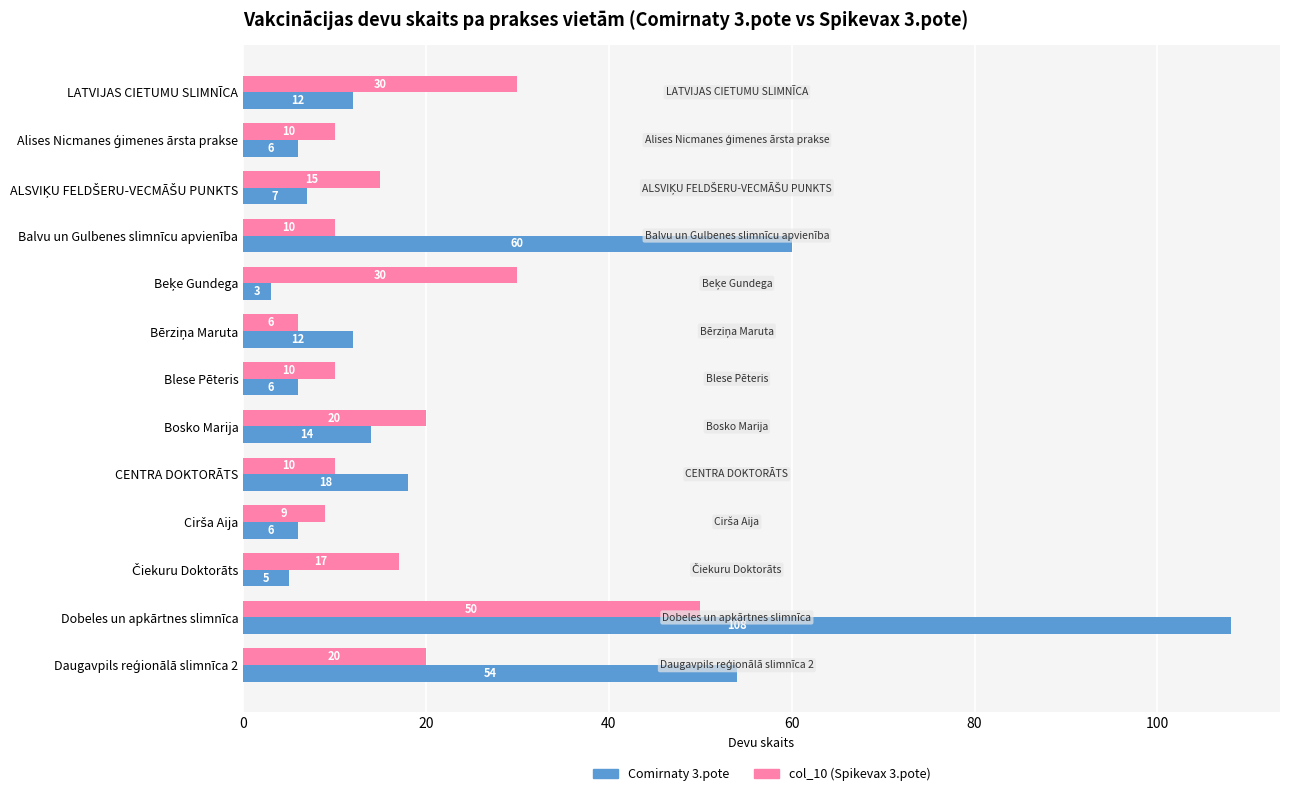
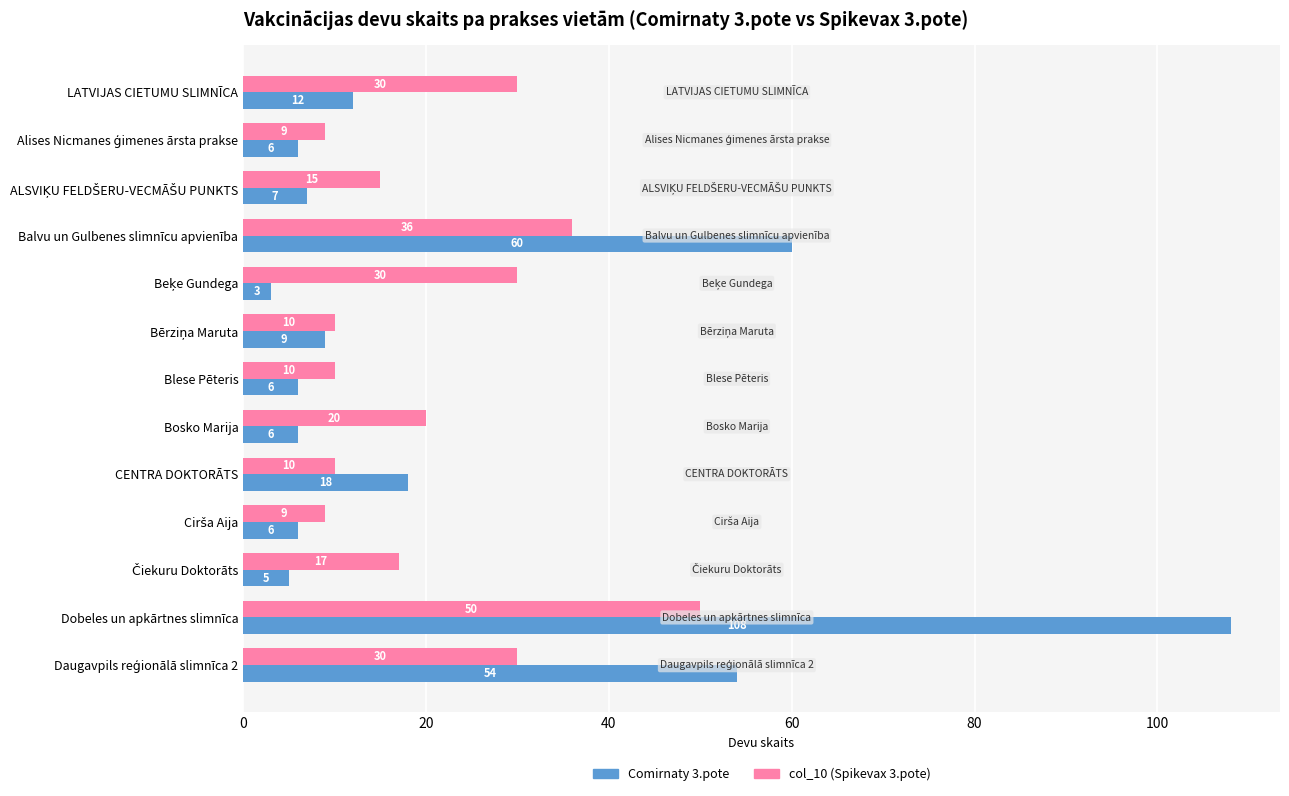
  {
    "Comirnaty 3.pote": {
      "LATVIJAS CIETUMU SLIMNĪCA": 12,
      "Alises Nicmanes ģimenes ārsta prakse": 6,
      "ALSVIĶU FELDŠERU-VECMĀŠU PUNKTS": 7,
      "Balvu un Gulbenes slimnīcu apvienība": 60,
      "Beķe Gundega": 3,
-     "Bērziņa Maruta": 12,
+     "Bērziņa Maruta": 9,
      "Blese Pēteris": 6,
-     "Bosko Marija": 14,
+     "Bosko Marija": 6,
      "CENTRA DOKTORĀTS": 18,
      "Cirša Aija": 6,
      "Čiekuru Doktorāts": 5,
      "Daugavpils reģionālā slimnīca 2": 54
    },
    "col_10 (Spikevax 3.pote)": {
      "LATVIJAS CIETUMU SLIMNĪCA": 30,
-     "Alises Nicmanes ģimenes ārsta prakse": 10,
+     "Alises Nicmanes ģimenes ārsta prakse": 9,
      "ALSVIĶU FELDŠERU-VECMĀŠU PUNKTS": 15,
-     "Balvu un Gulbenes slimnīcu apvienība": 10,
+     "Balvu un Gulbenes slimnīcu apvienība": 36,
      "Beķe Gundega": 30,
-     "Bērziņa Maruta": 6,
+     "Bērziņa Maruta": 10,
      "Blese Pēteris": 10,
      "Bosko Marija": 20,
      "CENTRA DOKTORĀTS": 10,
      "Cirša Aija": 9,
      "Čiekuru Doktorāts": 17,
      "Dobeles un apkārtnes slimnīca": 50,
-     "Daugavpils reģionālā slimnīca 2": 20
+     "Daugavpils reģionālā slimnīca 2": 30
    }
  }
